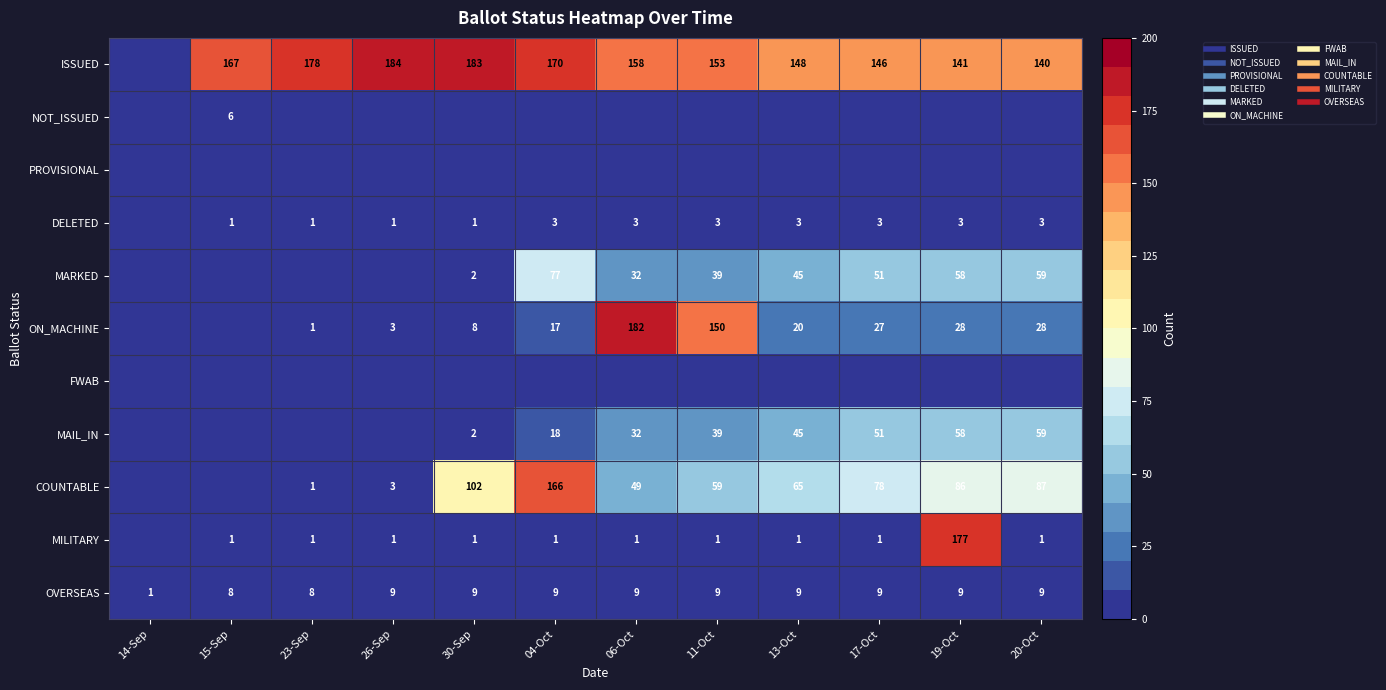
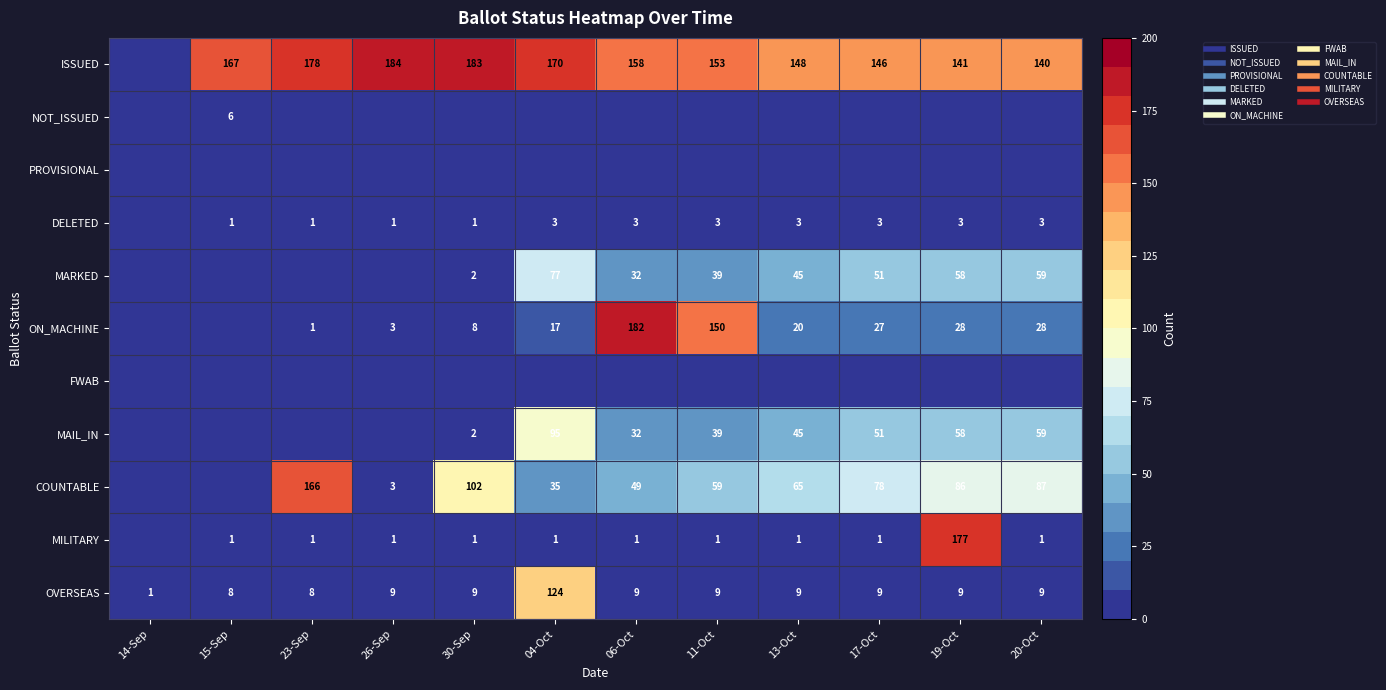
  {
    "ISSUED": {
      "15-Sep": 167,
      "23-Sep": 178,
      "26-Sep": 184,
      "30-Sep": 183,
      "04-Oct": 170,
      "06-Oct": 158,
      "11-Oct": 153,
      "13-Oct": 148,
      "17-Oct": 146,
      "19-Oct": 141,
      "20-Oct": 140
    },
    "NOT_ISSUED": {
      "15-Sep": 6
    },
    "DELETED": {
      "15-Sep": 1,
      "23-Sep": 1,
      "26-Sep": 1,
      "30-Sep": 1,
      "04-Oct": 3,
      "06-Oct": 3,
      "11-Oct": 3,
      "13-Oct": 3,
      "17-Oct": 3,
      "19-Oct": 3,
      "20-Oct": 3
    },
    "MARKED": {
      "30-Sep": 2,
      "04-Oct": 77,
      "06-Oct": 32,
      "11-Oct": 39,
      "13-Oct": 45,
      "17-Oct": 51,
      "19-Oct": 58,
      "20-Oct": 59
    },
    "ON_MACHINE": {
      "23-Sep": 1,
      "26-Sep": 3,
      "30-Sep": 8,
      "04-Oct": 17,
      "06-Oct": 182,
      "11-Oct": 150,
      "13-Oct": 20,
      "17-Oct": 27,
      "19-Oct": 28,
      "20-Oct": 28
    },
    "MAIL_IN": {
      "30-Sep": 2,
-     "04-Oct": 18,
+     "04-Oct": 95,
      "06-Oct": 32,
      "11-Oct": 39,
      "13-Oct": 45,
      "17-Oct": 51,
      "19-Oct": 58,
      "20-Oct": 59
    },
    "COUNTABLE": {
-     "23-Sep": 1,
+     "23-Sep": 166,
      "26-Sep": 3,
      "30-Sep": 102,
-     "04-Oct": 166,
+     "04-Oct": 35,
      "06-Oct": 49,
      "11-Oct": 59,
      "13-Oct": 65,
      "17-Oct": 78
    },
    "MILITARY": {
      "15-Sep": 1,
      "23-Sep": 1,
      "26-Sep": 1,
      "30-Sep": 1,
      "04-Oct": 1,
      "06-Oct": 1,
      "11-Oct": 1,
      "13-Oct": 1,
      "17-Oct": 1,
      "19-Oct": 177,
      "20-Oct": 1
    },
    "OVERSEAS": {
      "14-Sep": 1,
      "15-Sep": 8,
      "23-Sep": 8,
      "26-Sep": 9,
      "30-Sep": 9,
-     "04-Oct": 9,
+     "04-Oct": 124,
      "06-Oct": 9,
      "11-Oct": 9,
      "13-Oct": 9,
      "17-Oct": 9,
      "19-Oct": 9,
      "20-Oct": 9
    }
  }
